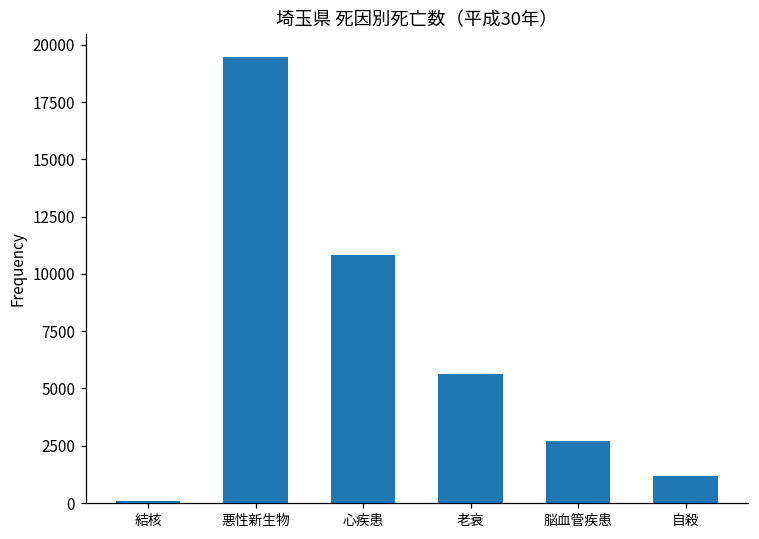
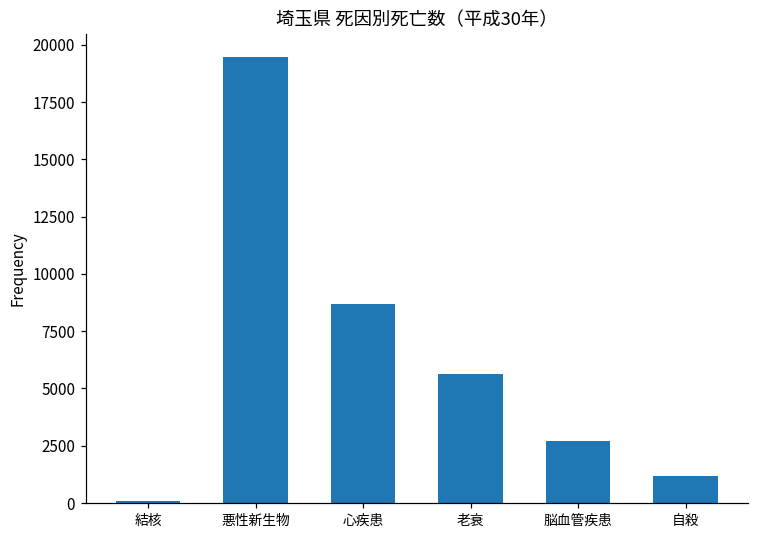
  {
    "悪性新生物": 19500,
-   "心疾患": 10800,
+   "心疾患": 8700,
    "老衰": 5600,
    "脳血管疾患": 2700,
    "自殺": 1200
  }
